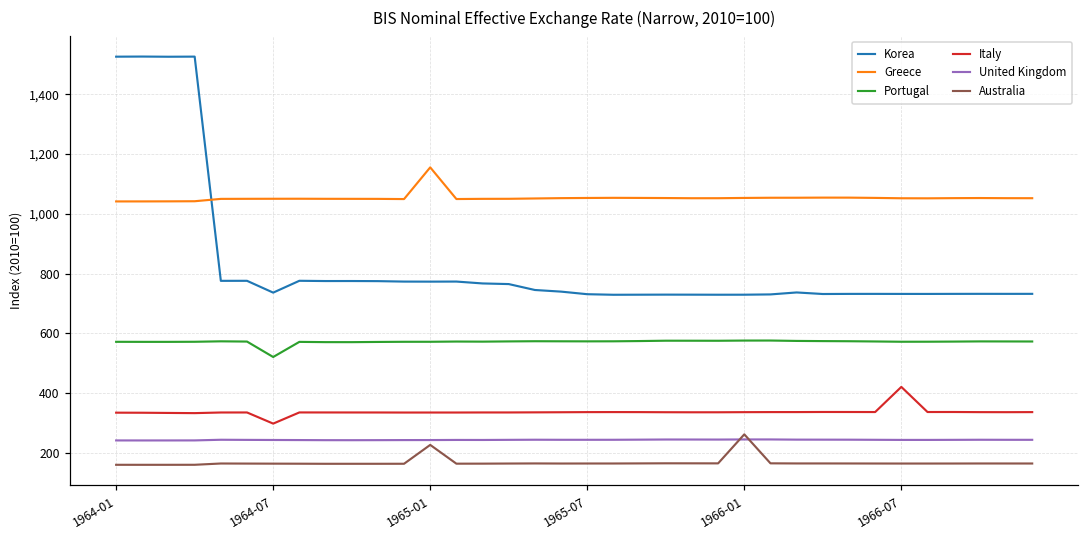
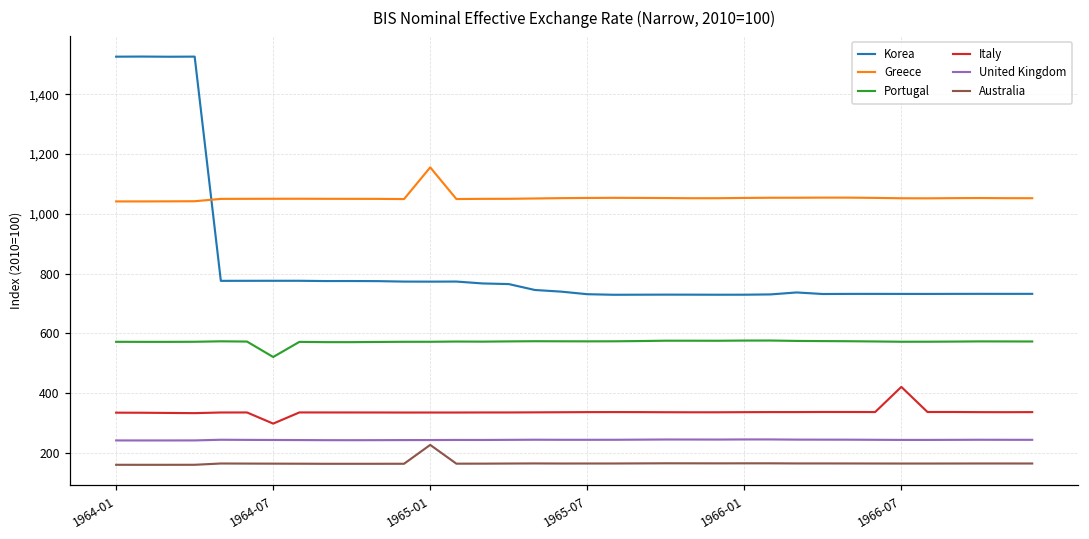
  {
    "Korea": {
      "1964-01": "1,530",
-     "1964-07": "740",
+     "1964-07": "780",
      "1965-01": "770",
      "1965-07": "730",
      "1966-01": "730",
      "1966-07": "730"
    },
    "Greece": {
      "1964-01": "1,040",
      "1964-07": "1,050",
      "1965-01": "1,160",
      "1965-07": "1,050",
      "1966-01": "1,050",
      "1966-07": "1,050"
    },
    "Portugal": {
      "1964-01": "570",
      "1964-07": "520",
      "1965-01": "570",
      "1965-07": "570",
      "1966-01": "580",
      "1966-07": "570"
    },
    "Italy": {
      "1964-01": "330",
      "1964-07": "300",
      "1965-01": "330",
      "1965-07": "340",
      "1966-01": "340",
      "1966-07": "420"
    },
    "United Kingdom": {
      "1964-01": "240",
      "1964-07": "240",
      "1965-01": "240",
      "1965-07": "240",
      "1966-01": "240",
      "1966-07": "240"
    },
    "Australia": {
      "1964-01": "160",
      "1964-07": "160",
      "1965-01": "230",
      "1965-07": "160",
-     "1966-01": "260",
+     "1966-01": "160",
      "1966-07": "160"
    }
  }
